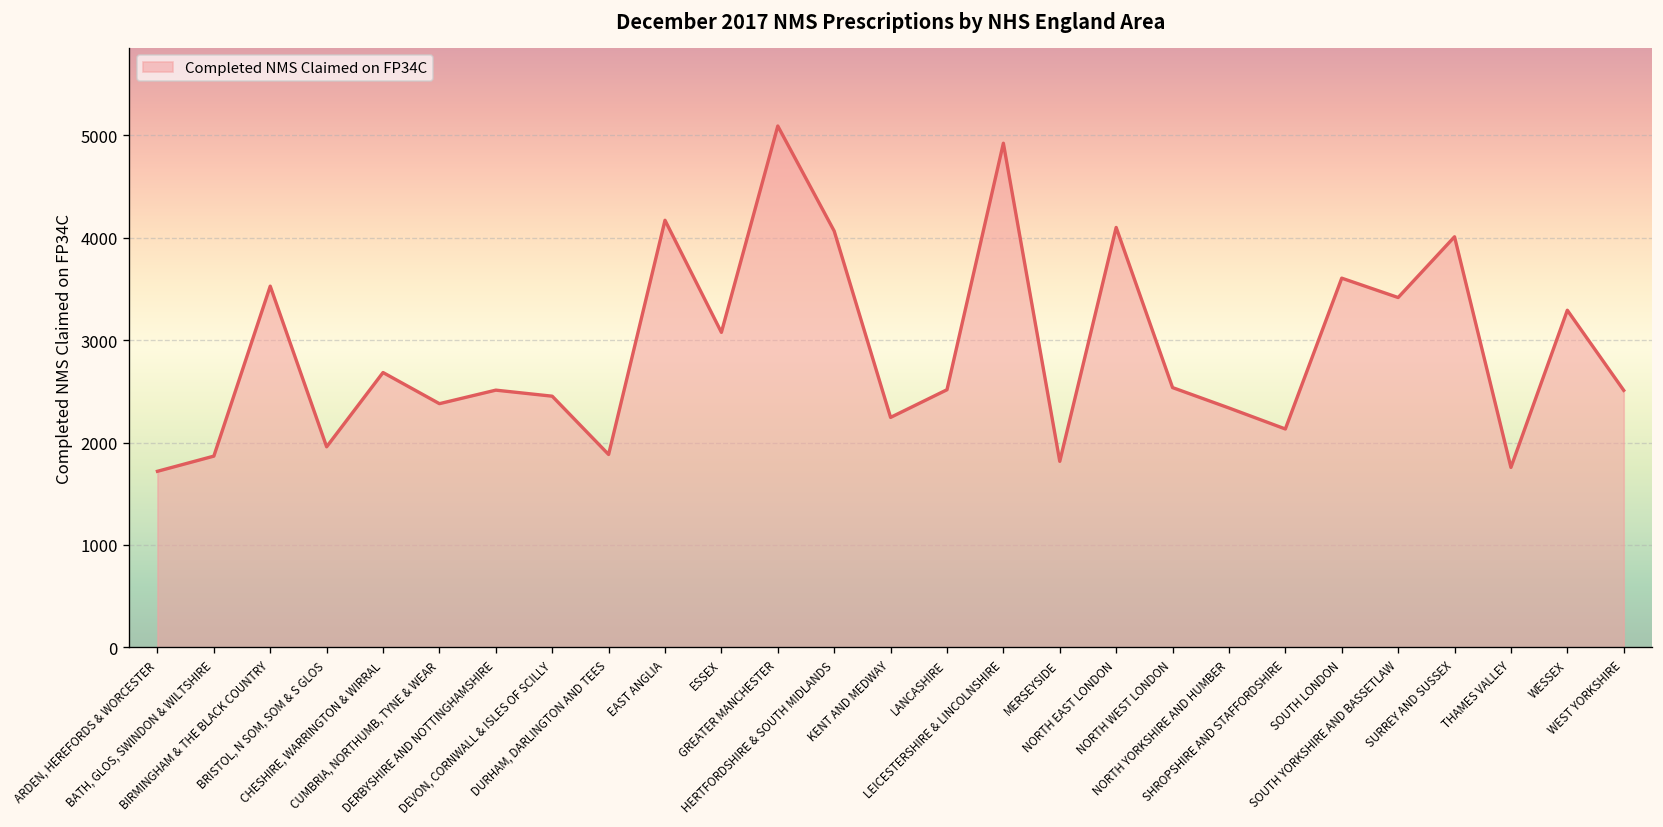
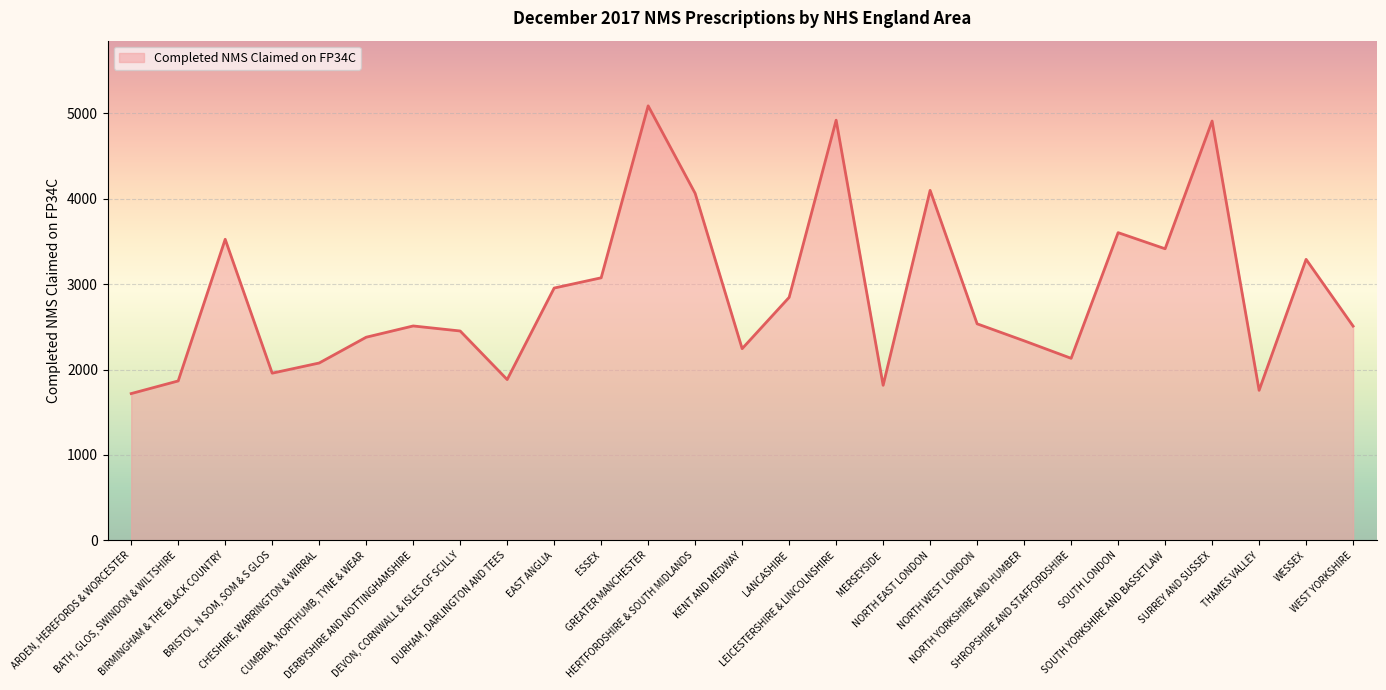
  {
    "ARDEN, HEREFORDS & WORCESTER": 1700,
    "BATH, GLOS, SWINDON & WILTSHIRE": 1900,
    "BIRMINGHAM & THE BLACK COUNTRY": 3500,
    "BRISTOL, N SOM, SOM & S GLOS": 2000,
-   "CHESHIRE, WARRINGTON & WIRRAL": 2700,
+   "CHESHIRE, WARRINGTON & WIRRAL": 2100,
    "CUMBRIA, NORTHUMB, TYNE & WEAR": 2400,
    "DERBYSHIRE AND NOTTINGHAMSHIRE": 2500,
    "DEVON, CORNWALL & ISLES OF SCILLY": 2500,
    "DURHAM, DARLINGTON AND TEES": 1900,
-   "EAST ANGLIA": 4200,
+   "EAST ANGLIA": 3000,
    "ESSEX": 3100,
    "GREATER MANCHESTER": 5100,
    "HERTFORDSHIRE & SOUTH MIDLANDS": 4100,
    "KENT AND MEDWAY": 2200,
-   "LANCASHIRE": 2500,
+   "LANCASHIRE": 2800,
    "LEICESTERSHIRE & LINCOLNSHIRE": 4900,
    "MERSEYSIDE": 1800,
    "NORTH EAST LONDON": 4100,
    "NORTH WEST LONDON": 2500,
    "NORTH YORKSHIRE AND HUMBER": 2300,
    "SHROPSHIRE AND STAFFORDSHIRE": 2100,
    "SOUTH LONDON": 3600,
    "SOUTH YORKSHIRE AND BASSETLAW": 3400,
-   "SURREY AND SUSSEX": 4000,
+   "SURREY AND SUSSEX": 4900,
    "THAMES VALLEY": 1800,
    "WESSEX": 3300,
    "WEST YORKSHIRE": 2500
  }
